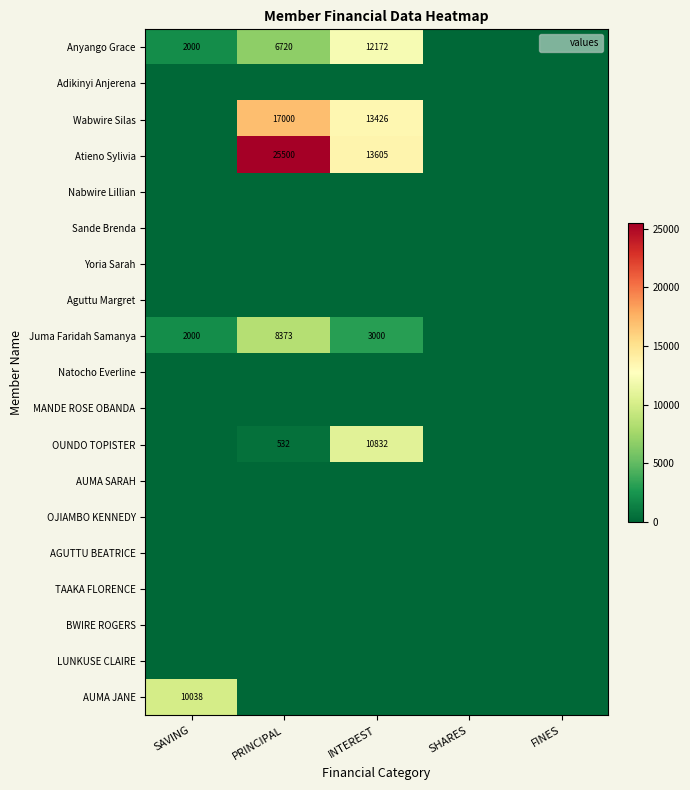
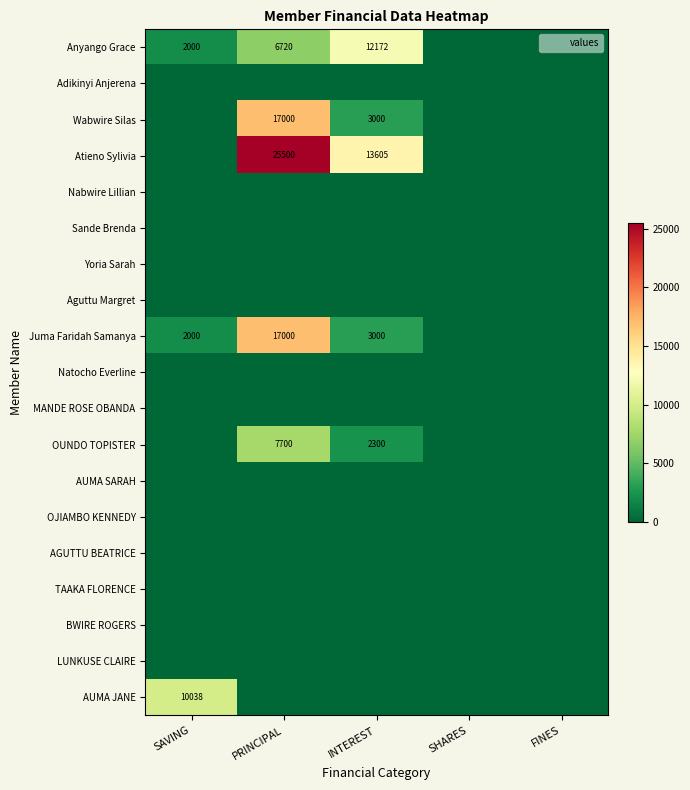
  {
    "Anyango Grace": {
      "SAVING": 2000,
      "PRINCIPAL": 6720,
      "INTEREST": 12172
    },
    "Wabwire Silas": {
      "PRINCIPAL": 17000,
-     "INTEREST": 13426
+     "INTEREST": 3000
    },
    "Atieno Sylivia": {
      "PRINCIPAL": 25500,
      "INTEREST": 13605
    },
    "Juma Faridah Samanya": {
      "SAVING": 2000,
-     "PRINCIPAL": 8373,
+     "PRINCIPAL": 17000,
      "INTEREST": 3000
    },
    "OUNDO TOPISTER": {
-     "PRINCIPAL": 532,
-     "INTEREST": 10832
+     "PRINCIPAL": 7700,
+     "INTEREST": 2300
    },
    "AUMA JANE": {
      "SAVING": 10038
    }
  }
